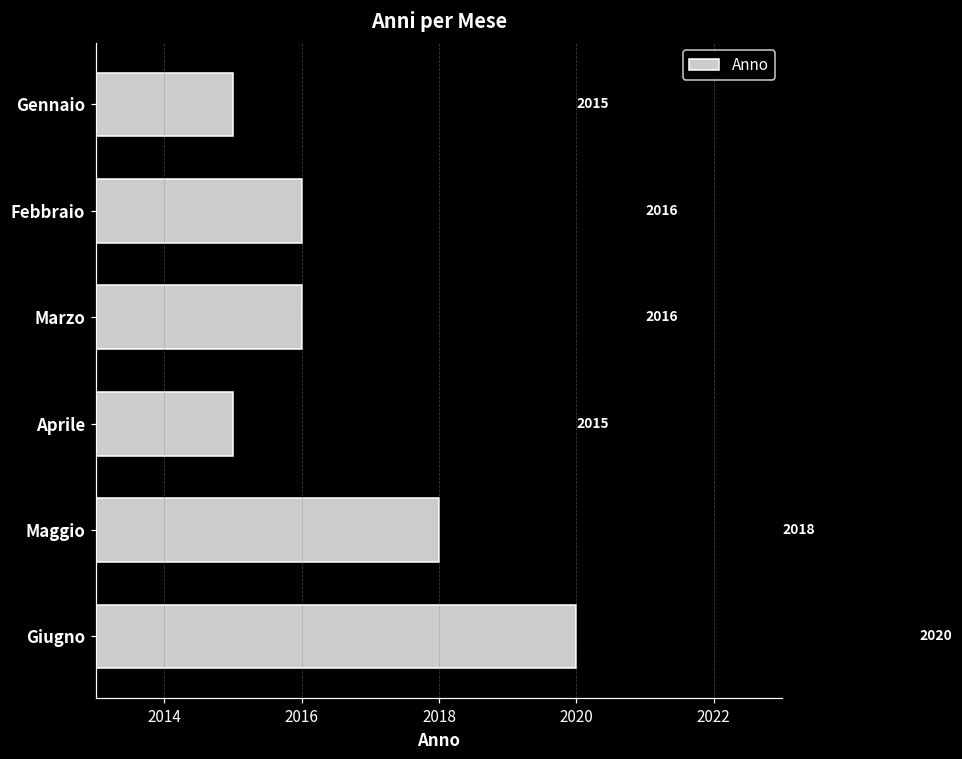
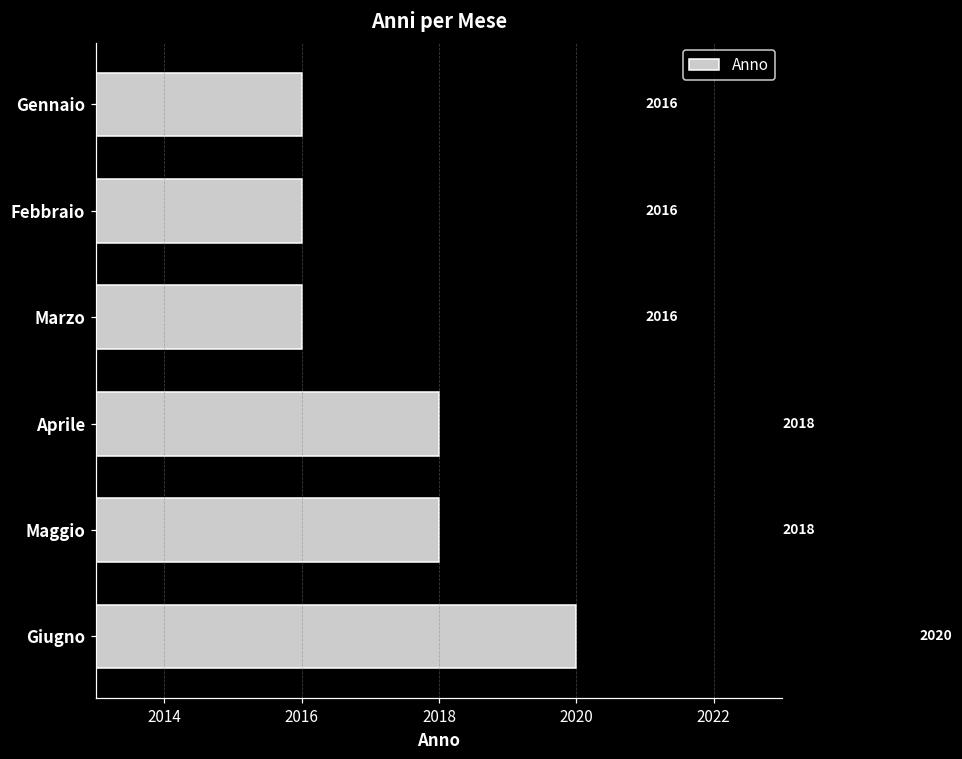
  {
-   "Gennaio": 2015,
-   "Aprile": 2015
+   "Gennaio": 2016,
+   "Aprile": 2018
  }
